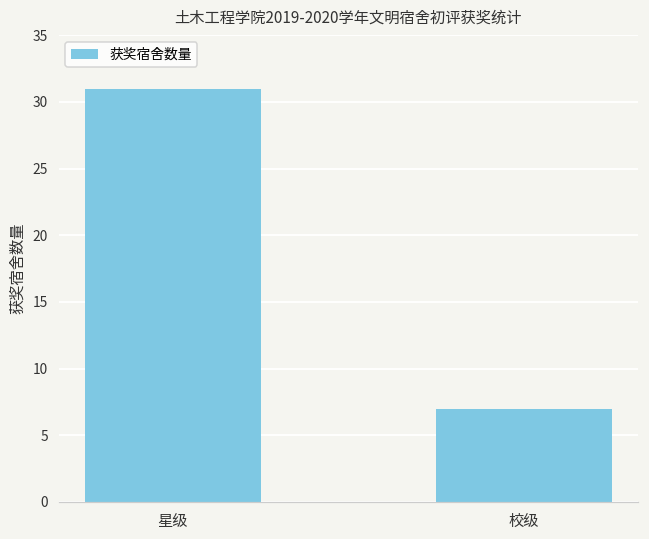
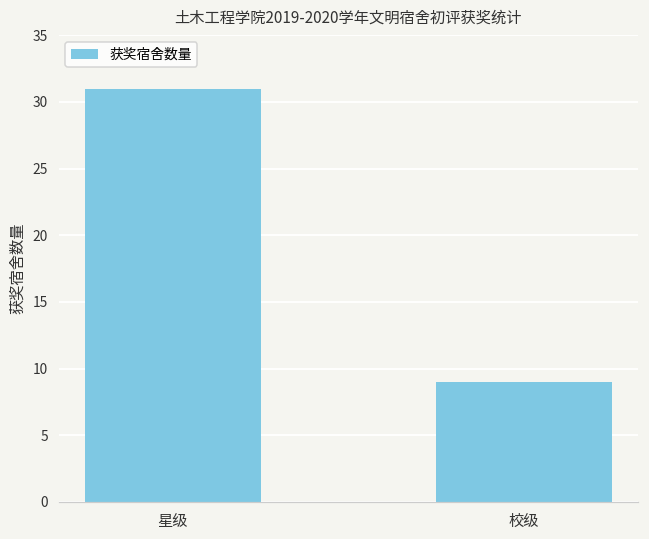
  {
    "星级": 31,
-   "校级": 7
+   "校级": 9
  }
